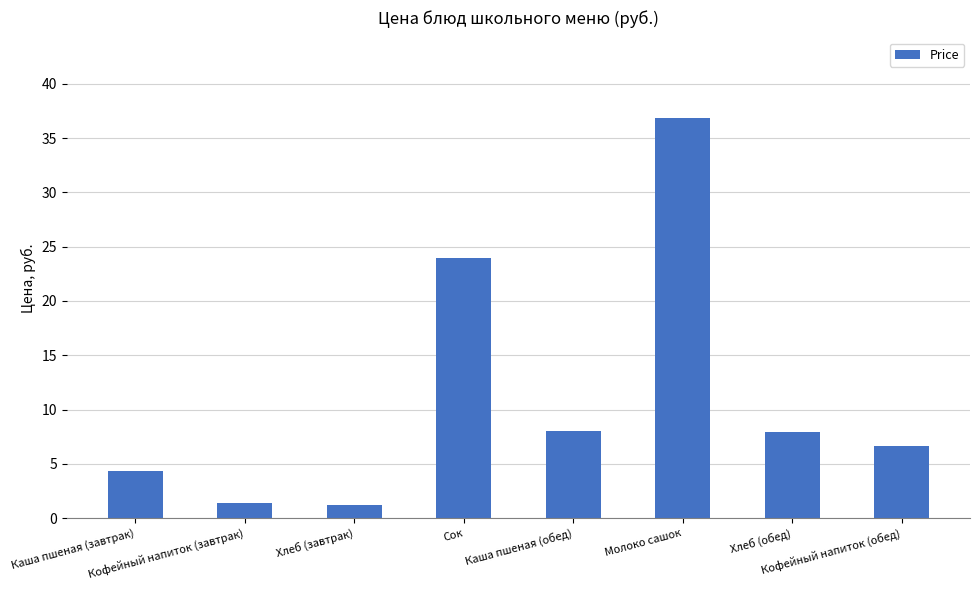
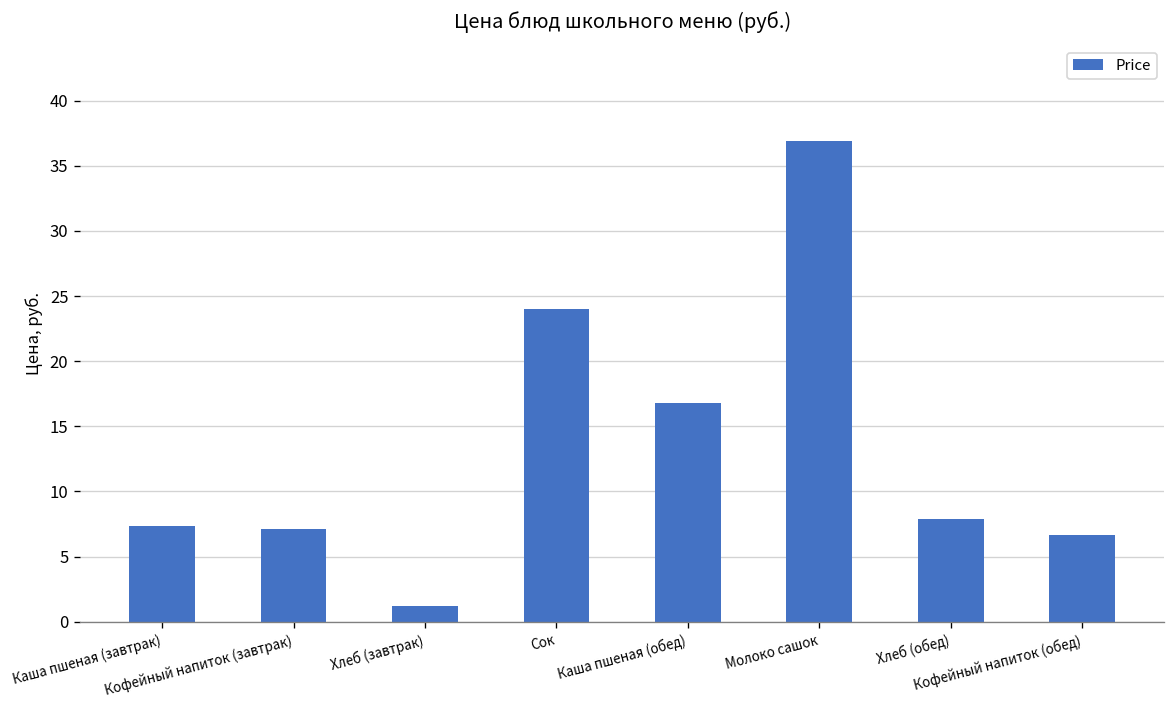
  {
-   "Каша пшеная (завтрак)": 4.4,
-   "Кофейный напиток (завтрак)": 1.4,
+   "Каша пшеная (завтрак)": 7.4,
+   "Кофейный напиток (завтрак)": 7.1,
    "Хлеб (завтрак)": 1.2,
    "Сок": 24.0,
-   "Каша пшеная (обед)": 8.0,
+   "Каша пшеная (обед)": 16.8,
    "Молоко сашок": 36.9,
    "Хлеб (обед)": 7.9,
    "Кофейный напиток (обед)": 6.6
  }
